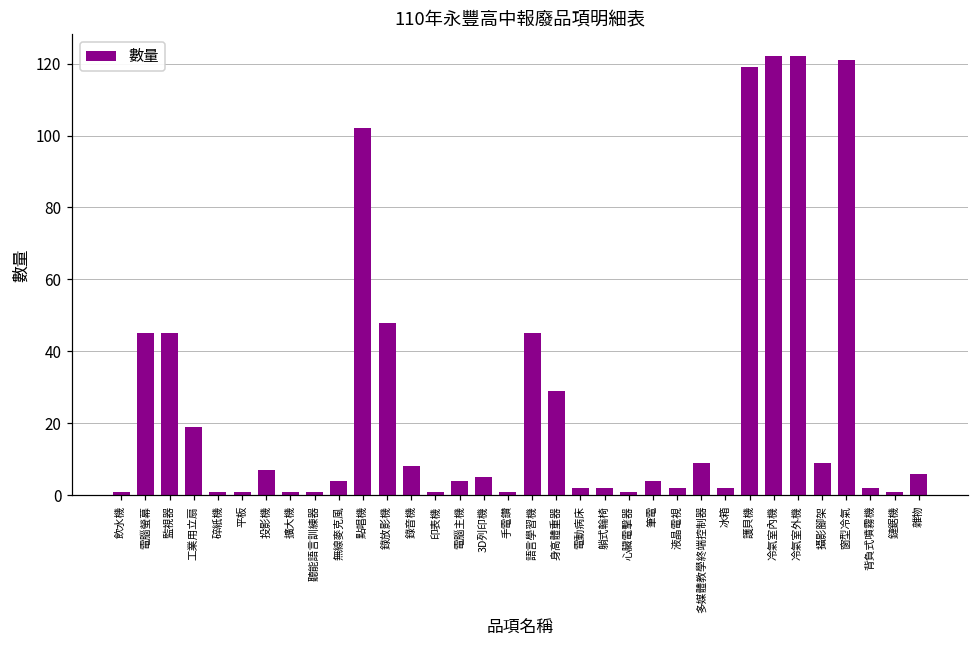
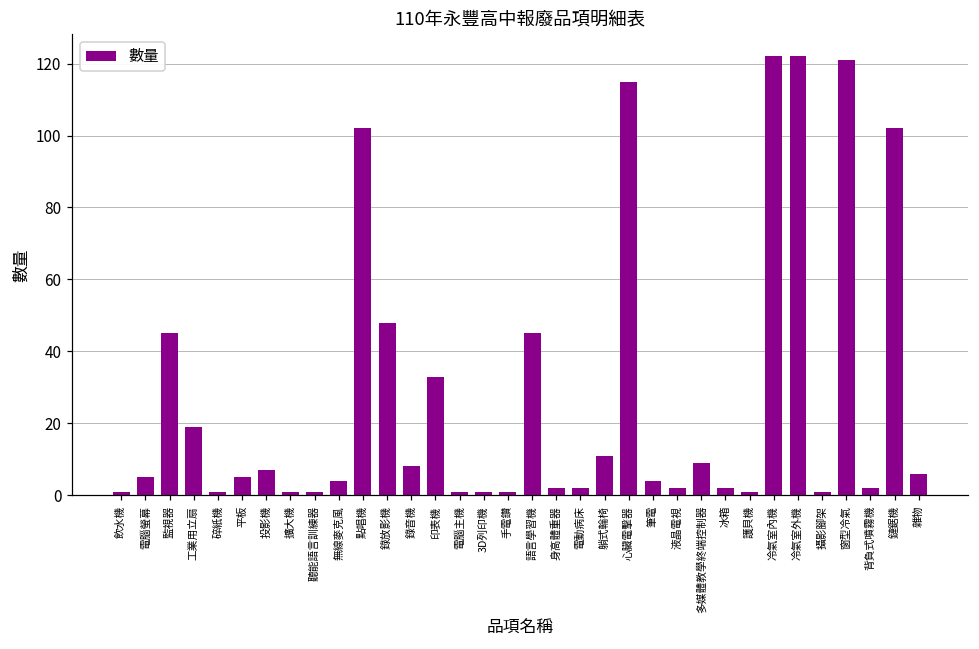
  {
    "飲水機": 1,
-   "電腦螢幕": 45,
+   "電腦螢幕": 5,
    "監視器": 45,
    "工業用立扇": 19,
    "碎紙機": 1,
-   "平板": 1,
+   "平板": 5,
    "投影機": 7,
    "擴大機": 1,
    "聽能語言訓練器": 1,
    "無線麥克風": 4,
    "點唱機": 102,
    "錄放影機": 48,
    "錄音機": 8,
-   "印表機": 1,
-   "電腦主機": 4,
-   "3D列印機": 5,
+   "印表機": 33,
+   "電腦主機": 1,
+   "3D列印機": 1,
    "手電鑽": 1,
    "語言學習機": 45,
-   "身高體重器": 29,
+   "身高體重器": 2,
    "電動病床": 2,
-   "躺式輪椅": 2,
-   "心臟電擊器": 1,
+   "躺式輪椅": 11,
+   "心臟電擊器": 115,
    "筆電": 4,
    "液晶電視": 2,
    "多媒體教學終端控制器": 9,
    "冰箱": 2,
-   "護貝機": 119,
+   "護貝機": 1,
    "冷氣室內機": 122,
    "冷氣室外機": 122,
-   "攝影腳架": 9,
+   "攝影腳架": 1,
    "窗型冷氣": 121,
    "背負式噴霧機": 2,
-   "鏈鋸機": 1,
+   "鏈鋸機": 102,
    "雜物": 6
  }
